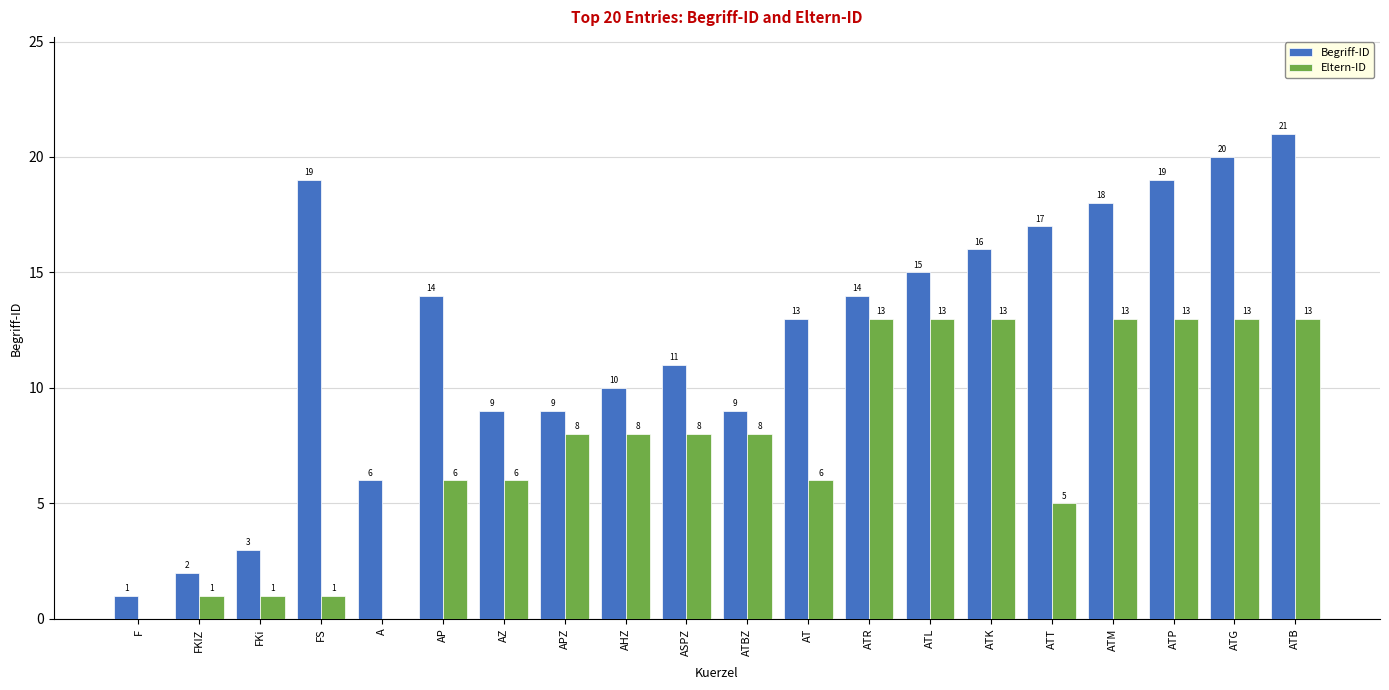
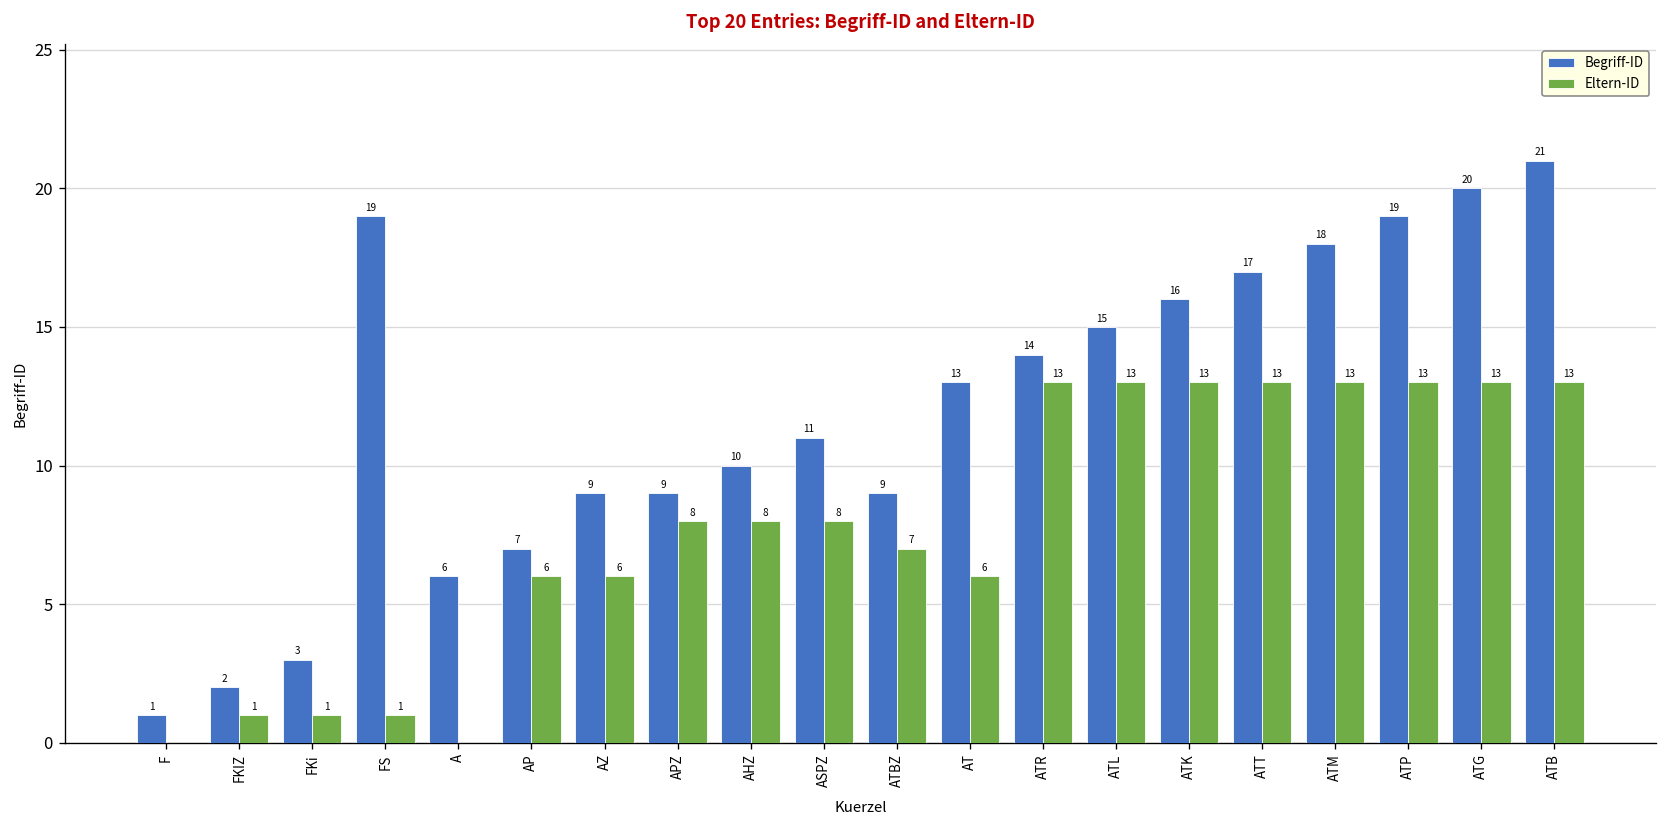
  {
    "Begriff-ID": {
      "F": 1,
      "FKIZ": 2,
      "FKi": 3,
      "FS": 19,
      "A": 6,
-     "AP": 14,
+     "AP": 7,
      "AZ": 9,
      "APZ": 9,
      "AHZ": 10,
      "ASPZ": 11,
      "ATBZ": 9,
      "AT": 13,
      "ATR": 14,
      "ATL": 15,
      "ATK": 16,
      "ATT": 17,
      "ATM": 18,
      "ATP": 19,
      "ATG": 20,
      "ATB": 21
    },
    "Eltern-ID": {
      "FKIZ": 1,
      "FKi": 1,
      "FS": 1,
      "AP": 6,
      "AZ": 6,
      "APZ": 8,
      "AHZ": 8,
      "ASPZ": 8,
-     "ATBZ": 8,
+     "ATBZ": 7,
      "AT": 6,
      "ATR": 13,
      "ATL": 13,
      "ATK": 13,
-     "ATT": 5,
+     "ATT": 13,
      "ATM": 13,
      "ATP": 13,
      "ATG": 13,
      "ATB": 13
    }
  }
